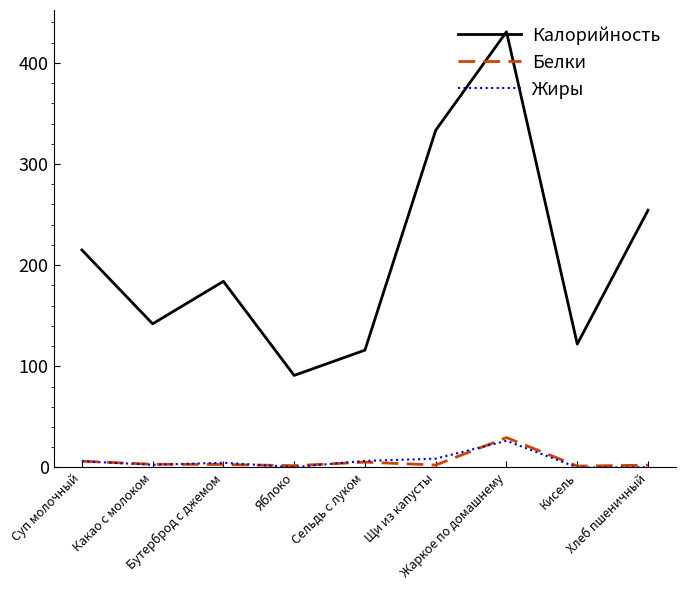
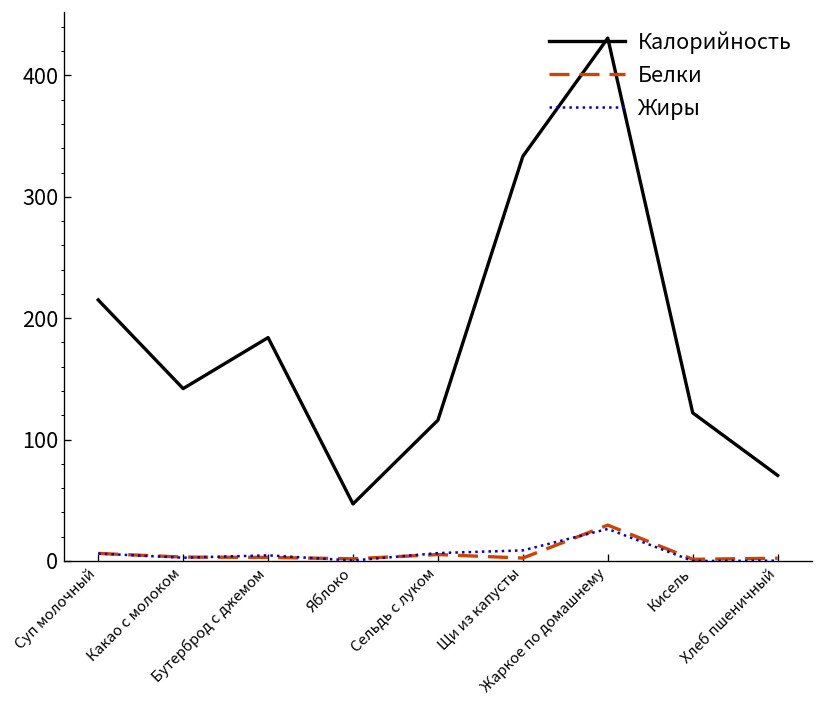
  {
    "Калорийность": {
      "Суп молочный": 215,
      "Какао с молоком": 142,
      "Бутерброд с джемом": 184,
-     "Яблоко": 91,
+     "Яблоко": 47,
      "Сельдь с луком": 116,
      "Щи из капусты": 333,
      "Жаркое по домашнему": 431,
      "Кисель": 122,
-     "Хлеб пшеничный": 254
+     "Хлеб пшеничный": 71
    },
    "Белки": {
      "Щи из капусты": 2,
      "Жаркое по домашнему": 30
    },
    "Жиры": {
      "Щи из капусты": 9,
      "Жаркое по домашнему": 26
    }
  }
